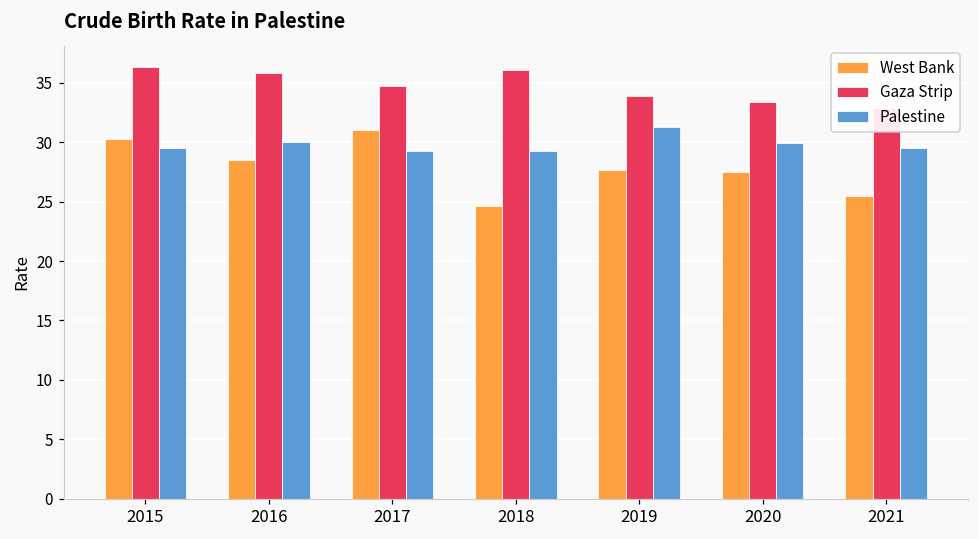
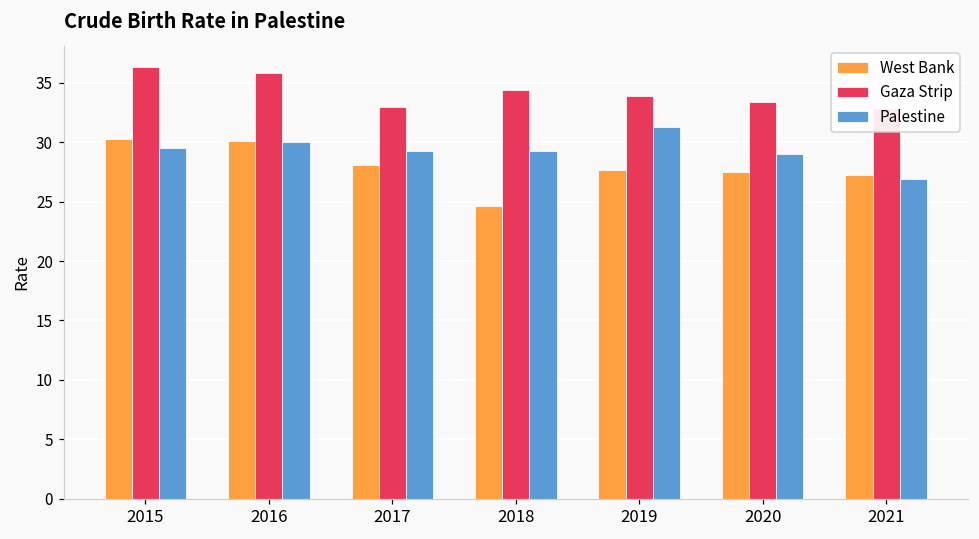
  {
    "West Bank": {
      "2015": 30.3,
-     "2016": 28.5,
-     "2017": 31.0,
+     "2016": 30.1,
+     "2017": 28.1,
      "2018": 24.6,
      "2019": 27.7,
      "2020": 27.5,
-     "2021": 25.5
+     "2021": 27.2
    },
    "Gaza Strip": {
      "2015": 36.3,
      "2016": 35.8,
-     "2017": 34.7,
-     "2018": 36.1,
+     "2017": 33.0,
+     "2018": 34.4,
      "2019": 33.9,
      "2020": 33.4
    },
    "Palestine": {
      "2015": 29.5,
      "2016": 30.0,
      "2017": 29.3,
      "2018": 29.3,
      "2019": 31.3,
-     "2020": 29.9,
-     "2021": 29.5
+     "2020": 29.0,
+     "2021": 26.9
    }
  }
